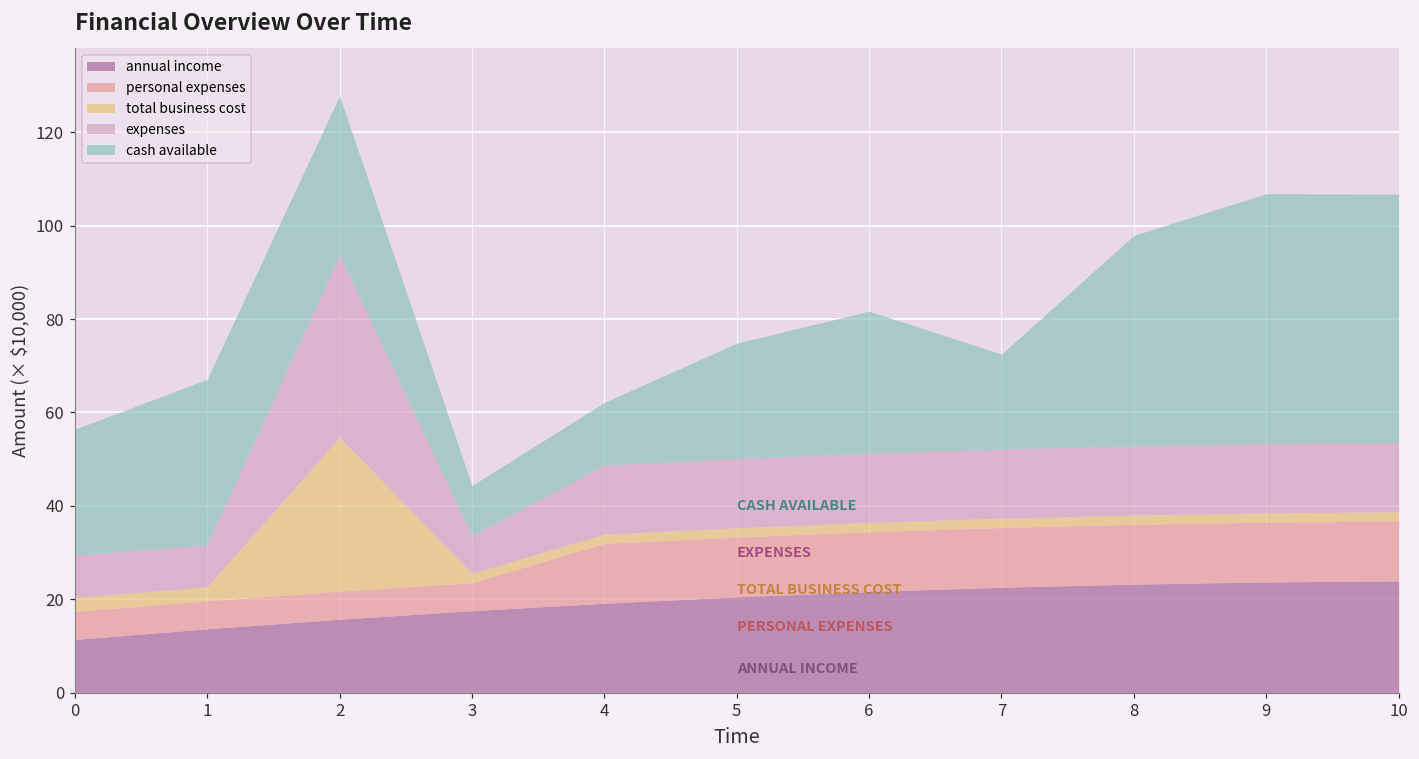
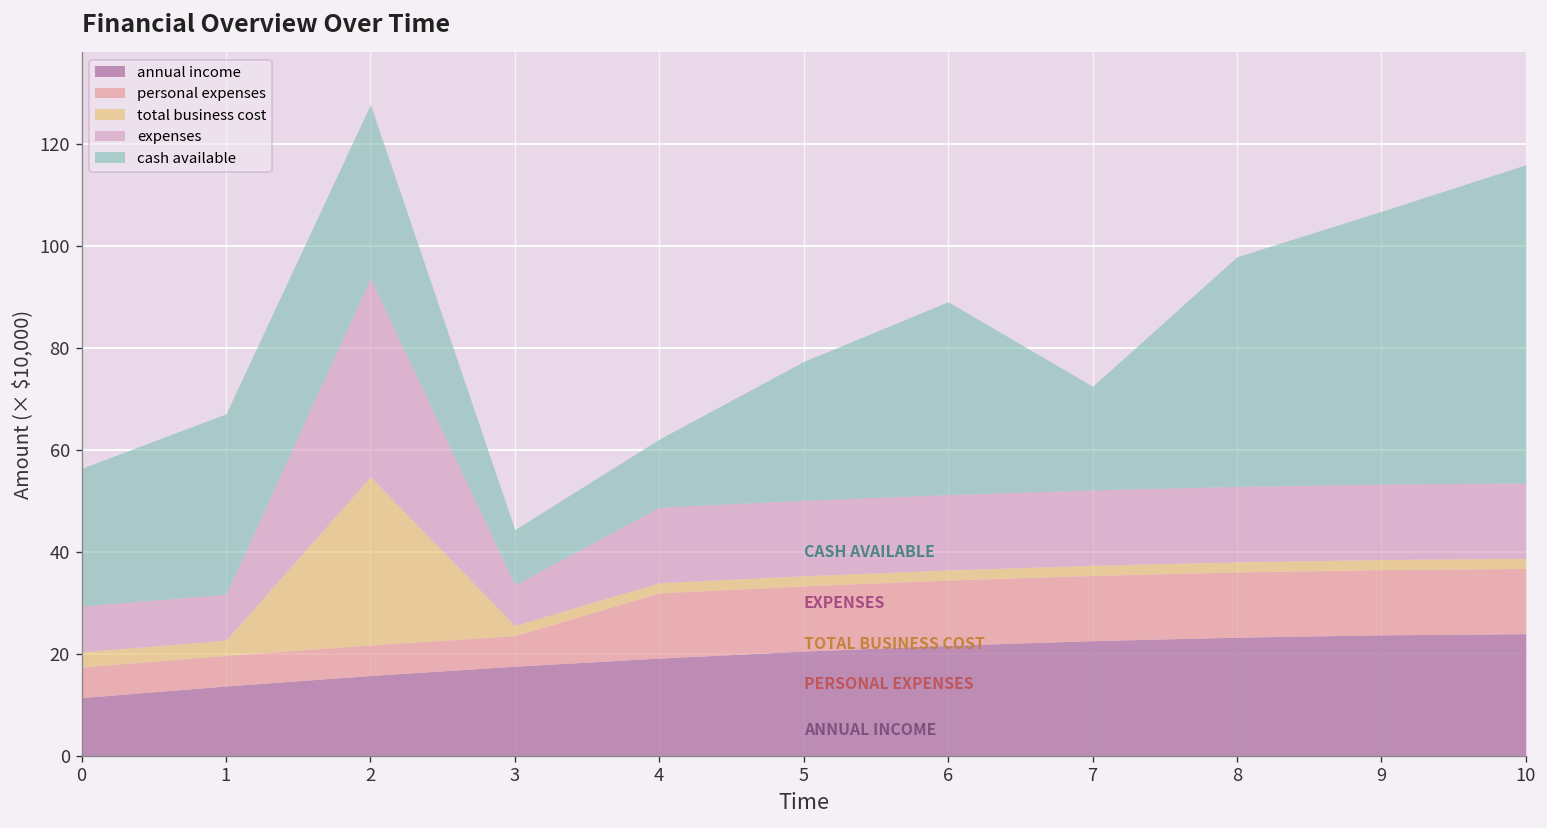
  {
    "cash available": {
      "0": 27,
      "1": 35,
      "2": 34,
      "3": 11,
      "4": 13,
-     "5": 25,
-     "6": 30,
+     "5": 27,
+     "6": 38,
      "7": 20,
      "8": 45,
      "9": 54,
-     "10": 53
+     "10": 62
    }
  }
